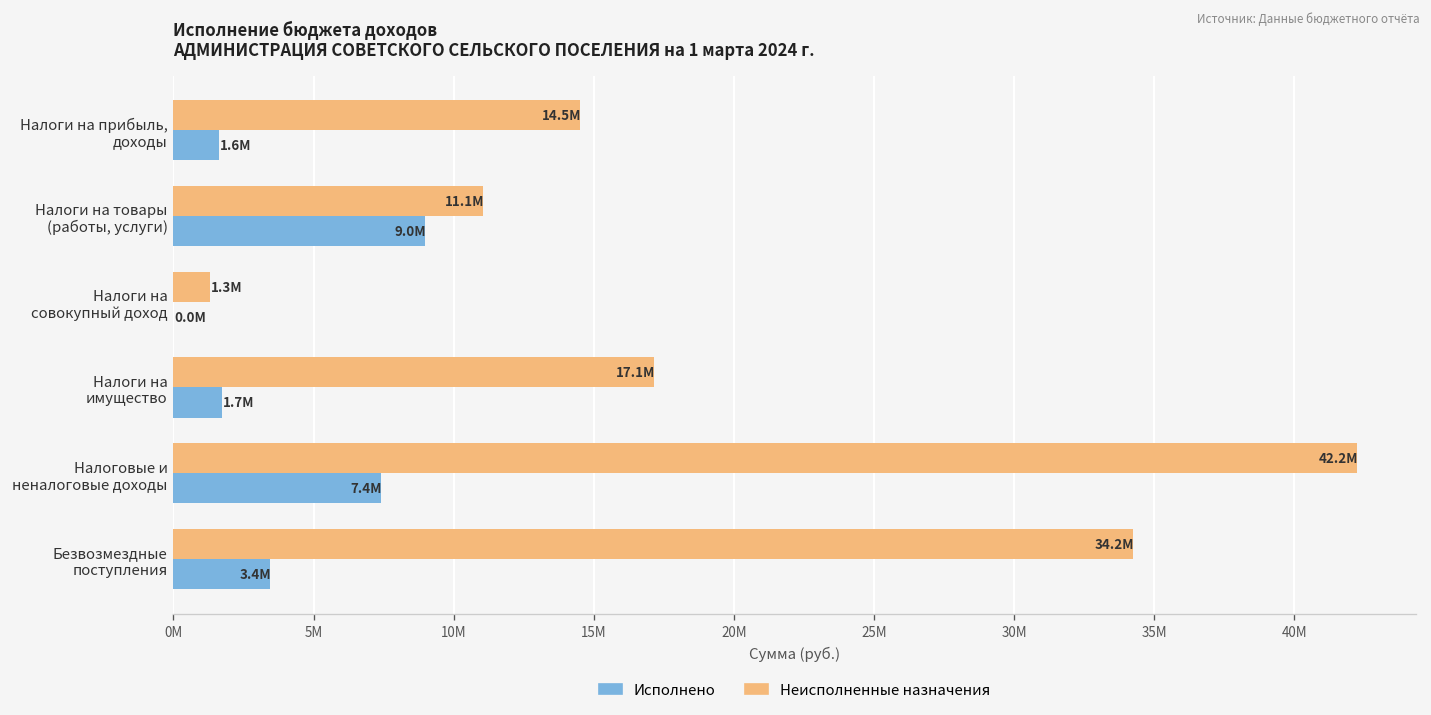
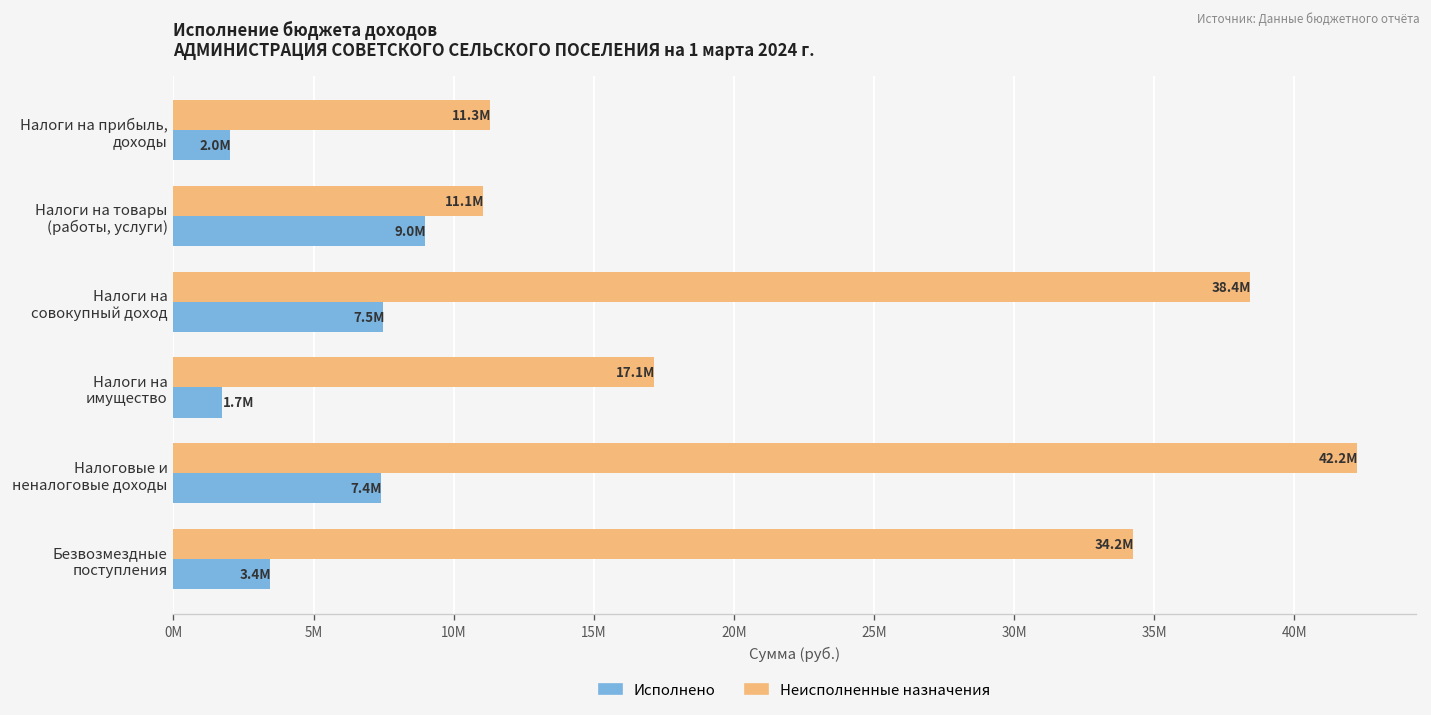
  {
    "Исполнено": {
-     "Налоги на прибыль, доходы": "1.6M",
+     "Налоги на прибыль, доходы": "2.0M",
      "Налоги на товары (работы, услуги)": "9.0M",
-     "Налоги на совокупный доход": "0.0M",
+     "Налоги на совокупный доход": "7.5M",
      "Налоги на имущество": "1.7M",
      "Налоговые и неналоговые доходы": "7.4M",
      "Безвозмездные поступления": "3.4M"
    },
    "Неисполненные назначения": {
-     "Налоги на прибыль, доходы": "14.5M",
+     "Налоги на прибыль, доходы": "11.3M",
      "Налоги на товары (работы, услуги)": "11.1M",
-     "Налоги на совокупный доход": "1.3M",
+     "Налоги на совокупный доход": "38.4M",
      "Налоги на имущество": "17.1M",
      "Налоговые и неналоговые доходы": "42.2M",
      "Безвозмездные поступления": "34.2M"
    }
  }
